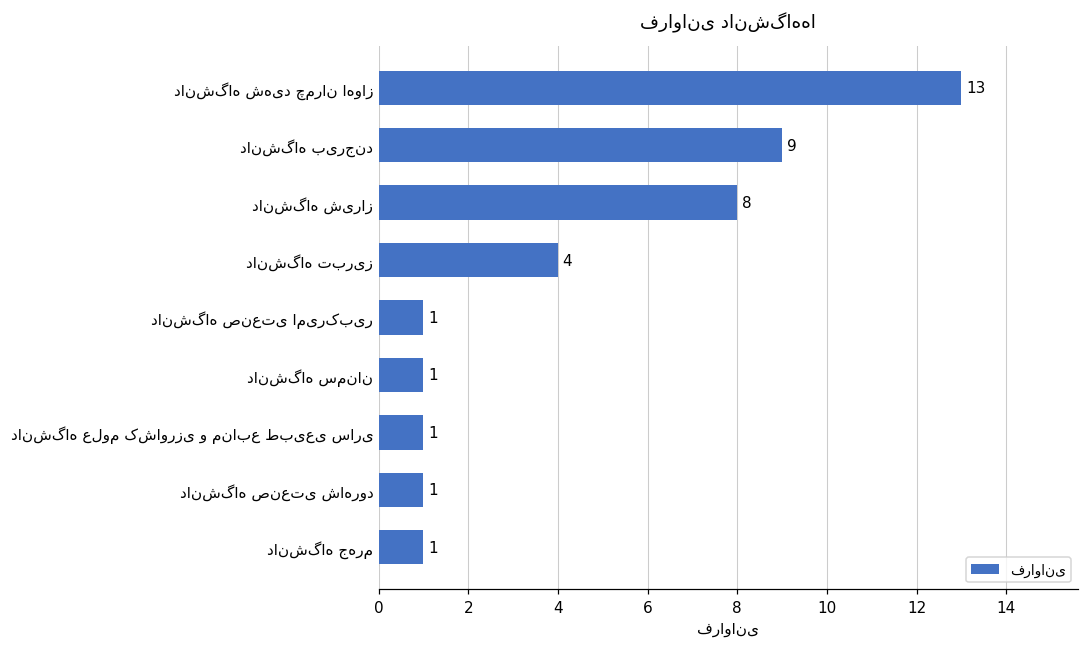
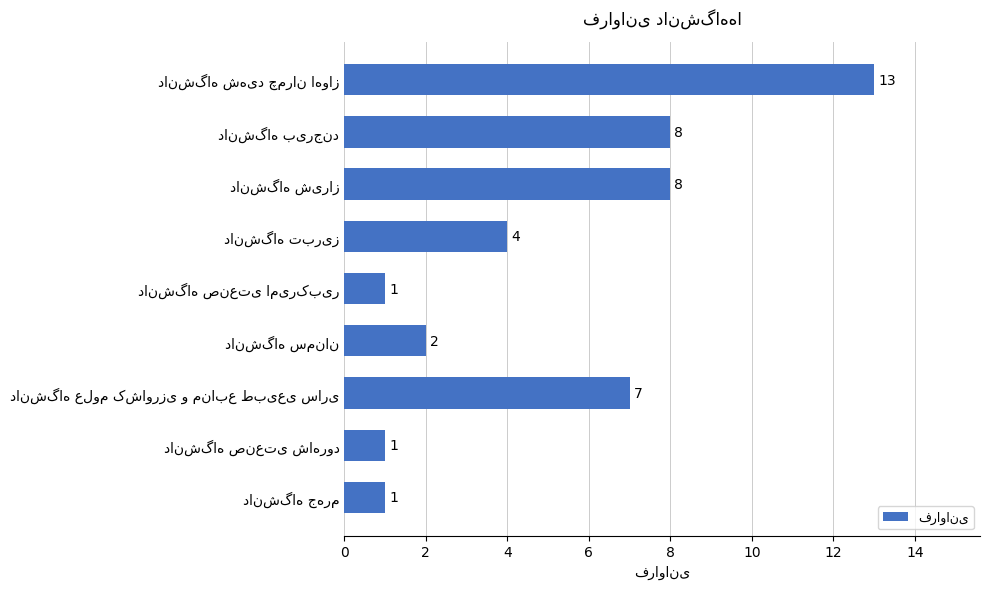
  {
    "دانشگاه شهید چمران اهواز": 13,
-   "دانشگاه بیرجند": 9,
+   "دانشگاه بیرجند": 8,
    "دانشگاه شیراز": 8,
    "دانشگاه تبریز": 4,
    "دانشگاه صنعتی امیرکبیر": 1,
-   "دانشگاه سمنان": 1,
-   "دانشگاه علوم کشاورزی و منابع طبیعی ساری": 1,
+   "دانشگاه سمنان": 2,
+   "دانشگاه علوم کشاورزی و منابع طبیعی ساری": 7,
    "دانشگاه صنعتی شاهرود": 1,
    "دانشگاه جهرم": 1
  }
